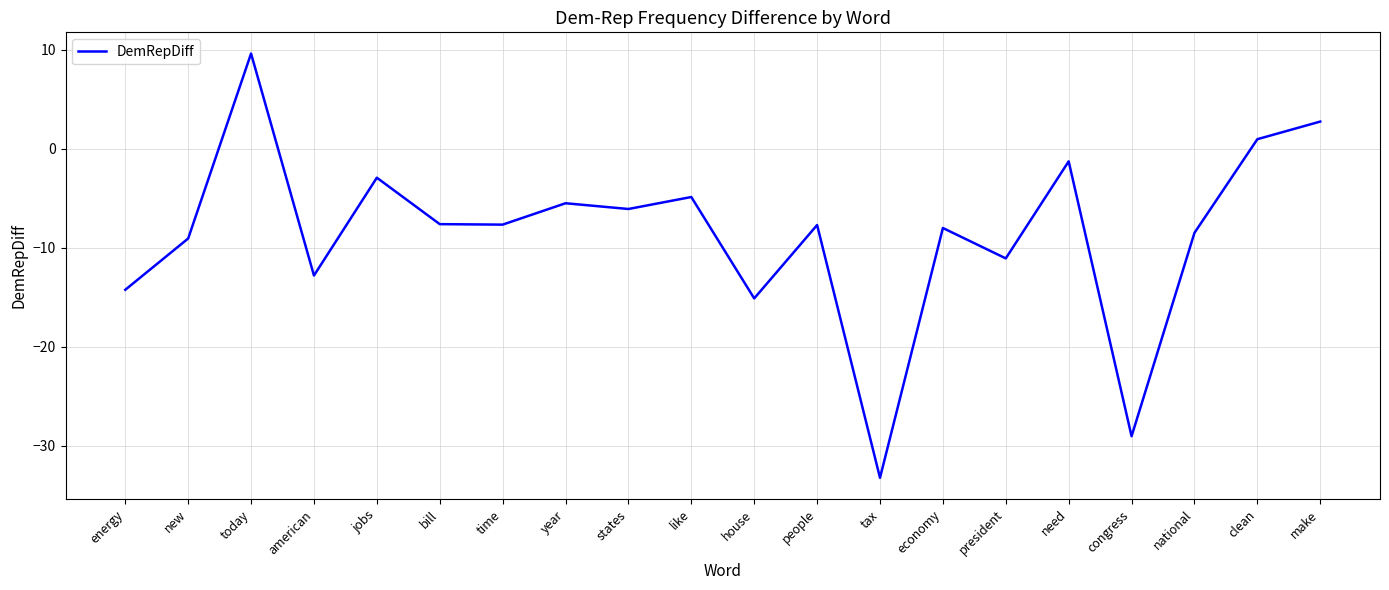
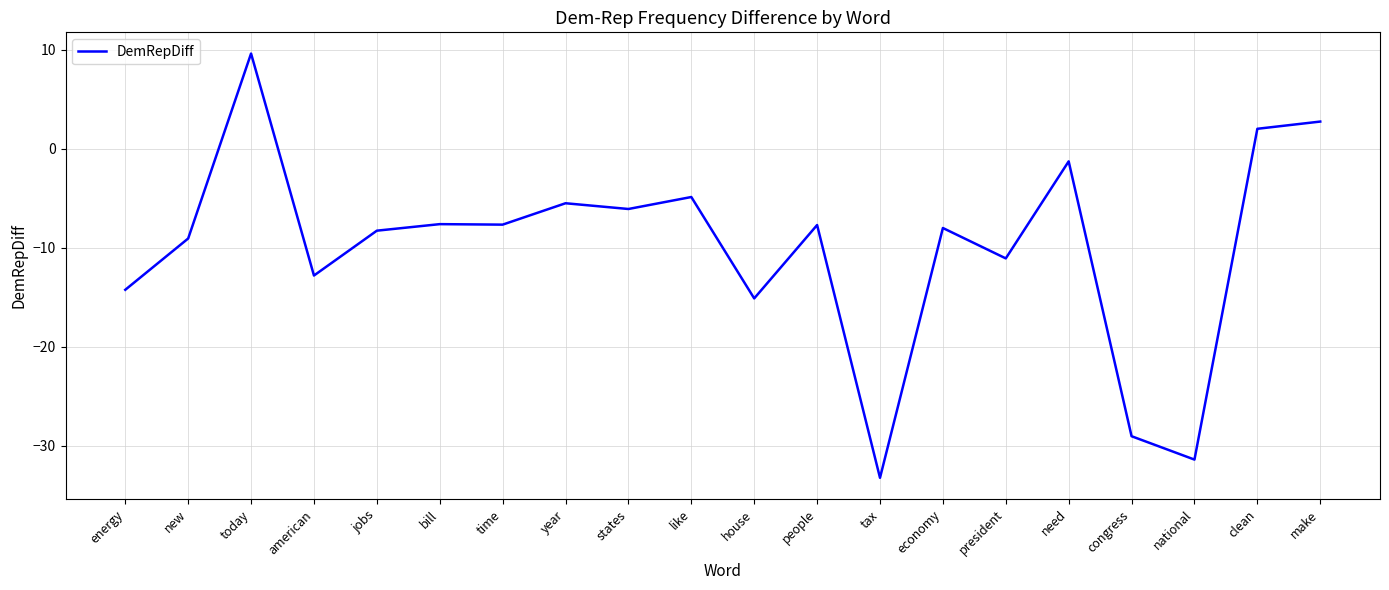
  {
    "energy": -14,
    "new": -9,
    "today": 10,
    "american": -13,
-   "jobs": -3,
+   "jobs": -8,
    "bill": -8,
    "time": -8,
    "year": -6,
    "states": -6,
    "like": -5,
    "house": -15,
    "people": -8,
    "tax": -33,
    "economy": -8,
    "president": -11,
    "need": -1,
    "congress": -29,
-   "national": -9,
-   "clean": 1,
+   "national": -31,
+   "clean": 2,
    "make": 3
  }
